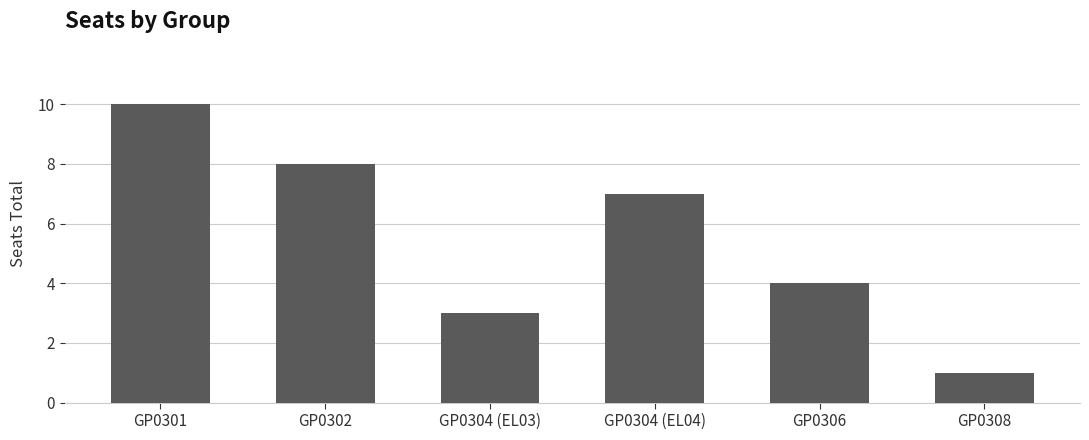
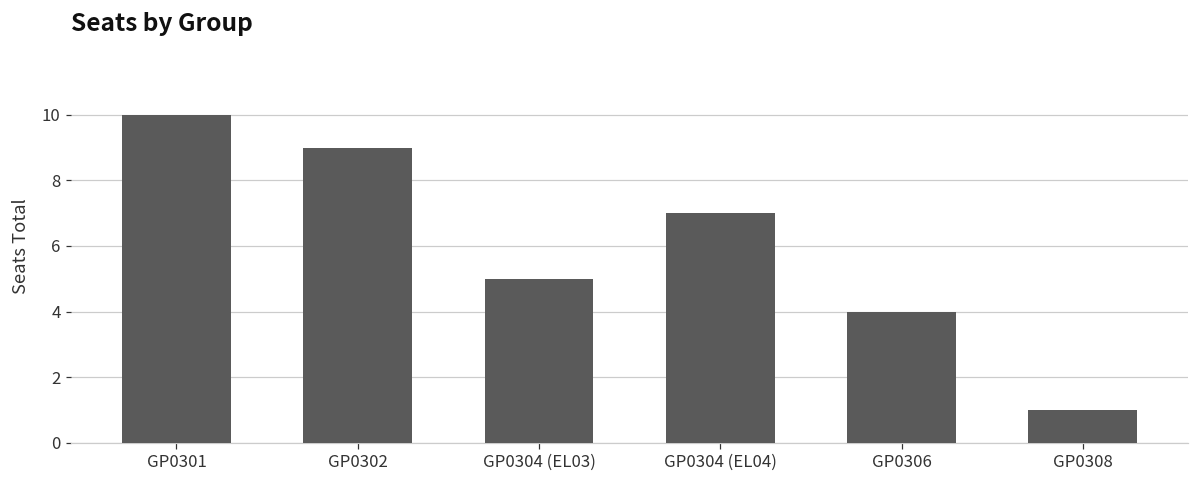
  {
    "GP0301": 10,
-   "GP0302": 8,
-   "GP0304 (EL03)": 3,
+   "GP0302": 9,
+   "GP0304 (EL03)": 5,
    "GP0304 (EL04)": 7,
    "GP0306": 4,
    "GP0308": 1
  }
